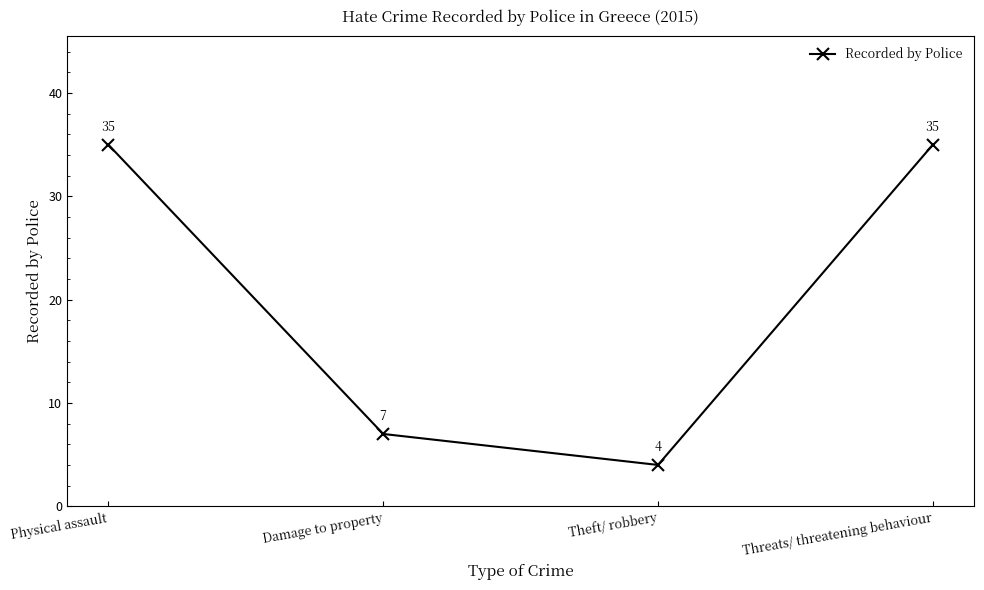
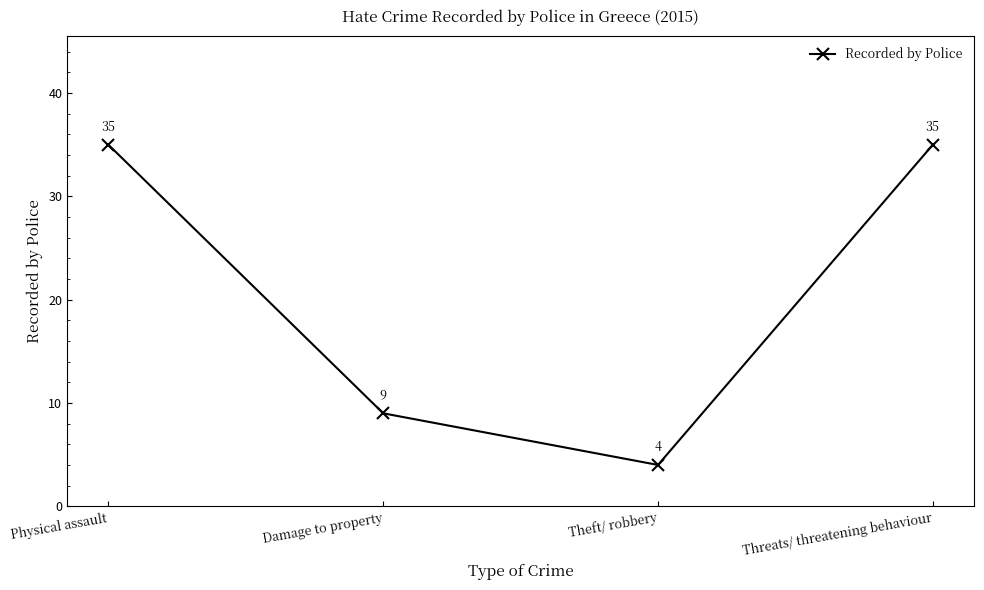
  {
    "Physical assault": 35,
-   "Damage to property": 7,
+   "Damage to property": 9,
    "Theft/ robbery": 4,
    "Threats/ threatening behaviour": 35
  }
